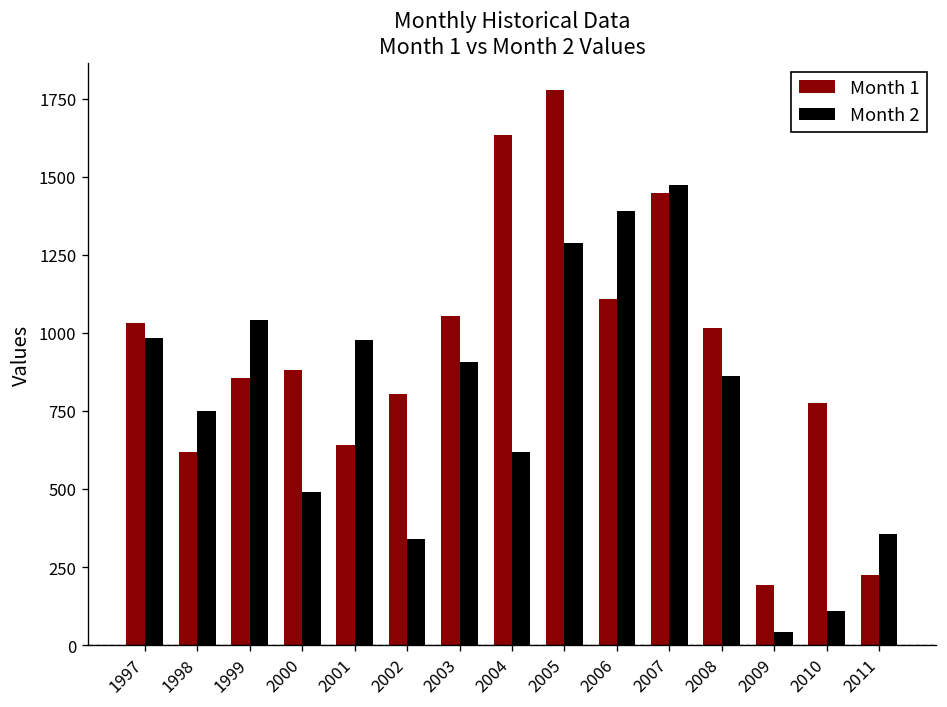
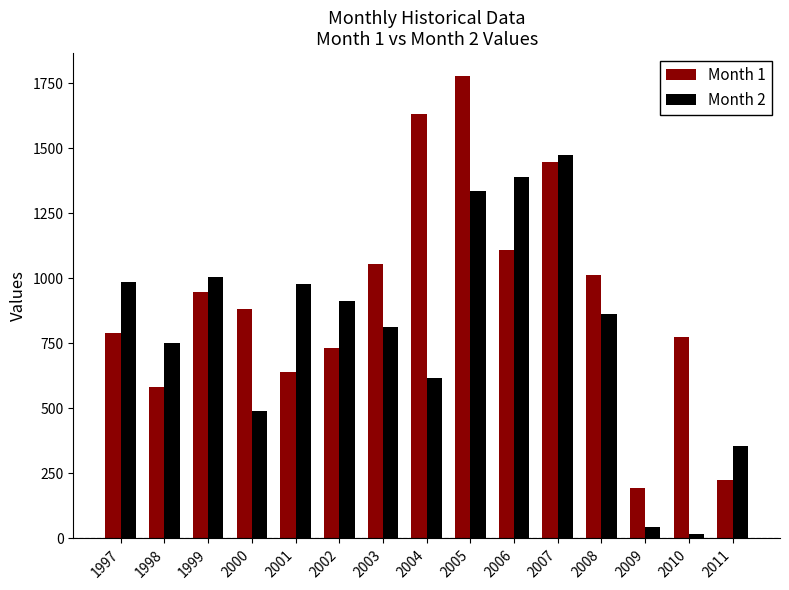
  {
    "Month 1": {
-     "1997": 1030,
-     "1998": 620,
-     "1999": 860,
+     "1997": 790,
+     "1998": 580,
+     "1999": 950,
      "2000": 880,
      "2001": 640,
-     "2002": 800,
+     "2002": 730,
      "2003": 1050,
      "2004": 1630,
      "2005": 1780,
      "2006": 1110,
      "2007": 1450,
      "2008": 1010,
      "2009": 190,
      "2010": 780,
      "2011": 220
    },
    "Month 2": {
      "1997": 990,
      "1998": 750,
-     "1999": 1040,
+     "1999": 1010,
      "2000": 490,
      "2001": 980,
-     "2002": 340,
-     "2003": 910,
+     "2002": 910,
+     "2003": 810,
      "2004": 620,
-     "2005": 1290,
+     "2005": 1340,
      "2006": 1390,
      "2007": 1470,
      "2008": 860,
      "2009": 40,
-     "2010": 110,
+     "2010": 20,
      "2011": 360
    }
  }
